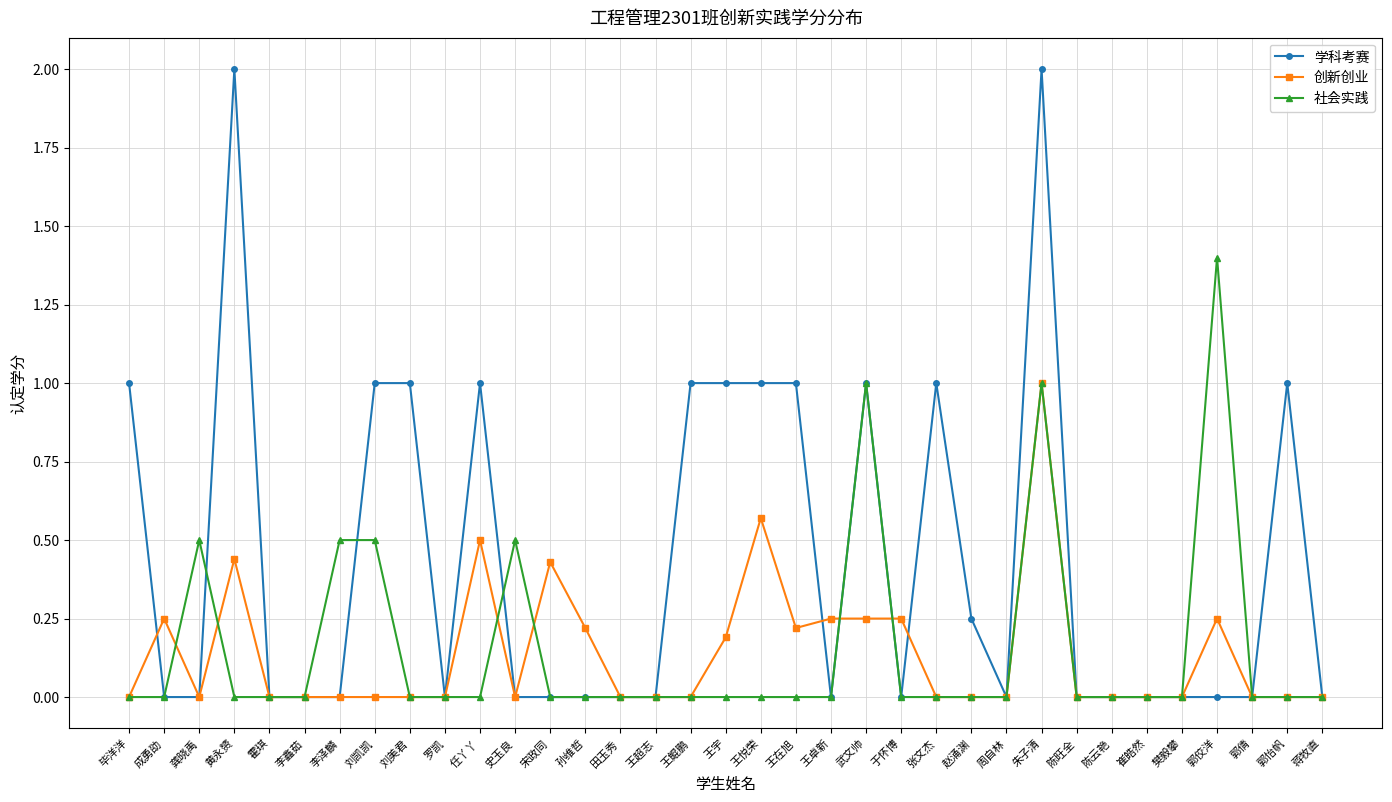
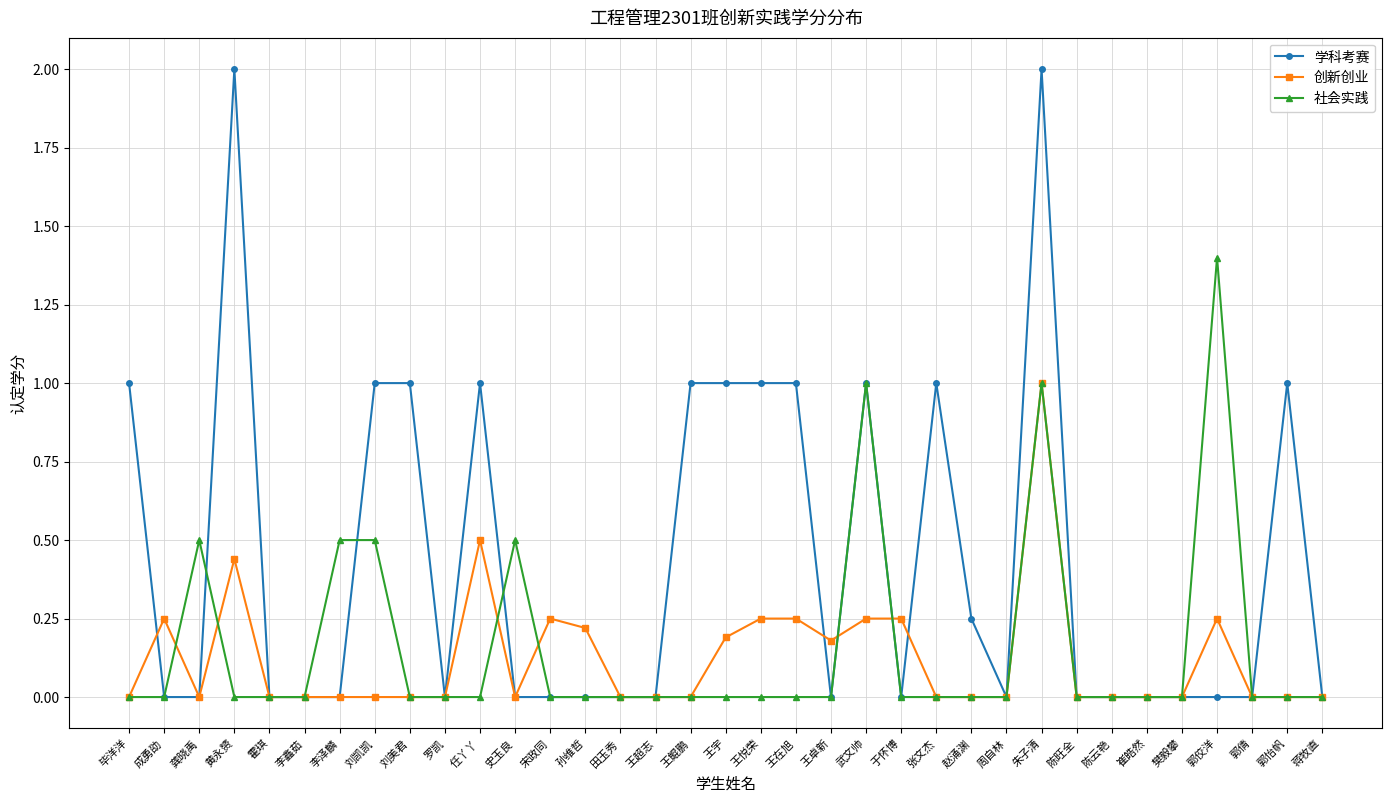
  {
    "学科考赛": {
      "毕洋洋": 1.00,
      "黄永赟": 2.00,
      "刘凯凯": 1.00,
      "刘美君": 1.00,
      "任丫丫": 1.00,
      "王鲲鹏": 1.00,
      "王宇": 1.00,
      "王悦荣": 1.00,
      "王在旭": 1.00,
      "张文杰": 1.00,
      "赵涌渊": 0.25,
      "朱子清": 2.00,
      "郭佼洋": 0.00,
      "郭怡帆": 1.00
    },
    "创新创业": {
      "成勇劭": 0.25,
      "黄永赟": 0.44,
      "刘凯凯": 0.00,
      "任丫丫": 0.50,
-     "宋政同": 0.43,
+     "宋政同": 0.25,
      "孙维哲": 0.22,
      "王宇": 0.19,
-     "王悦荣": 0.57,
-     "王在旭": 0.22,
-     "王卓新": 0.25,
+     "王悦荣": 0.25,
+     "王在旭": 0.25,
+     "王卓新": 0.18,
      "武文帅": 0.25,
      "于怀博": 0.25,
      "郭佼洋": 0.25
    },
    "社会实践": {
      "龚晓禹": 0.50,
      "黄永赟": 0.00,
      "李泽麟": 0.50,
      "刘凯凯": 0.50,
      "任丫丫": 0.00,
      "史玉良": 0.50,
      "王宇": 0.00,
      "王悦荣": 0.00,
      "王在旭": 0.00,
      "郭佼洋": 1.40
    }
  }
